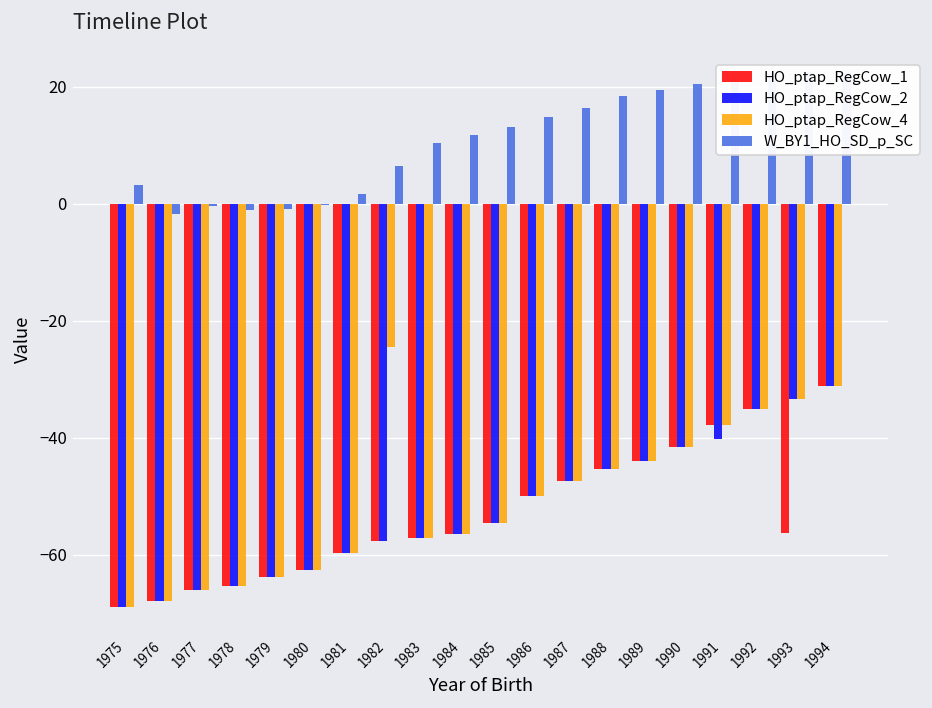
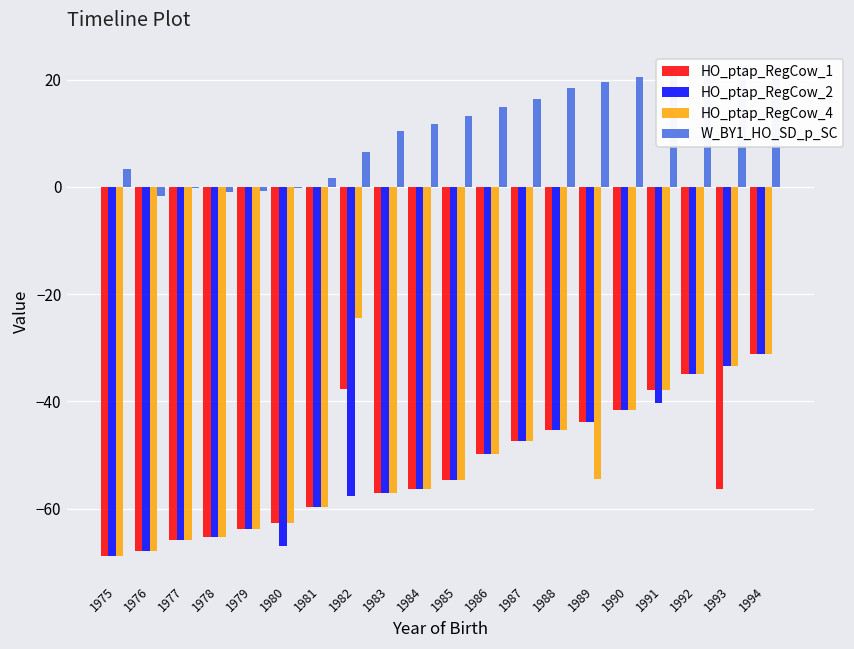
  {
    "HO_ptap_RegCow_1": {
      "1975": -69,
      "1976": -68,
      "1977": -66,
      "1978": -65,
      "1979": -64,
      "1980": -63,
      "1981": -60,
-     "1982": -58,
+     "1982": -38,
      "1983": -57,
      "1984": -56,
      "1985": -55,
      "1986": -50,
      "1987": -47,
      "1988": -45,
      "1989": -44,
      "1990": -42,
      "1991": -38,
      "1992": -35,
      "1993": -56,
      "1994": -31
    },
    "HO_ptap_RegCow_2": {
      "1975": -69,
      "1976": -68,
      "1977": -66,
      "1978": -65,
      "1979": -64,
-     "1980": -63,
+     "1980": -67,
      "1981": -60,
      "1982": -58,
      "1983": -57,
      "1984": -56,
      "1985": -55,
      "1986": -50,
      "1987": -47,
      "1988": -45,
      "1989": -44,
      "1990": -42,
      "1991": -40,
      "1992": -35,
      "1993": -33,
      "1994": -31
    },
    "HO_ptap_RegCow_4": {
      "1975": -69,
      "1976": -68,
      "1977": -66,
      "1978": -65,
      "1979": -64,
      "1980": -63,
      "1981": -60,
      "1982": -25,
      "1983": -57,
      "1984": -56,
      "1985": -55,
      "1986": -50,
      "1987": -47,
      "1988": -45,
-     "1989": -44,
+     "1989": -54,
      "1990": -42,
      "1991": -38,
      "1992": -35,
      "1993": -33,
      "1994": -31
    },
    "W_BY1_HO_SD_p_SC": {
      "1975": 3,
      "1976": -2,
      "1978": -1,
      "1979": -1,
      "1981": 2,
      "1982": 6,
      "1983": 10,
      "1984": 12,
      "1985": 13,
      "1986": 15,
      "1987": 16,
      "1988": 18,
      "1989": 19,
      "1990": 20
    }
  }
